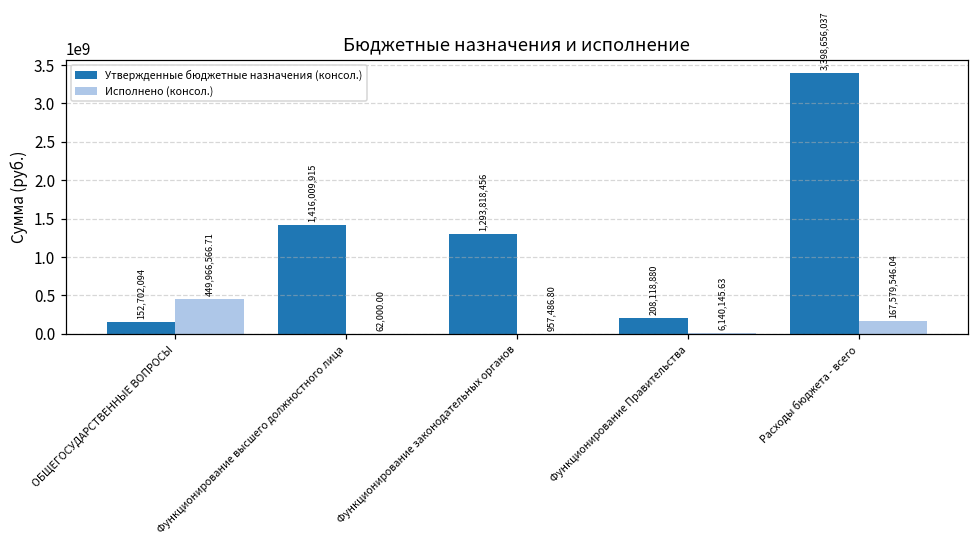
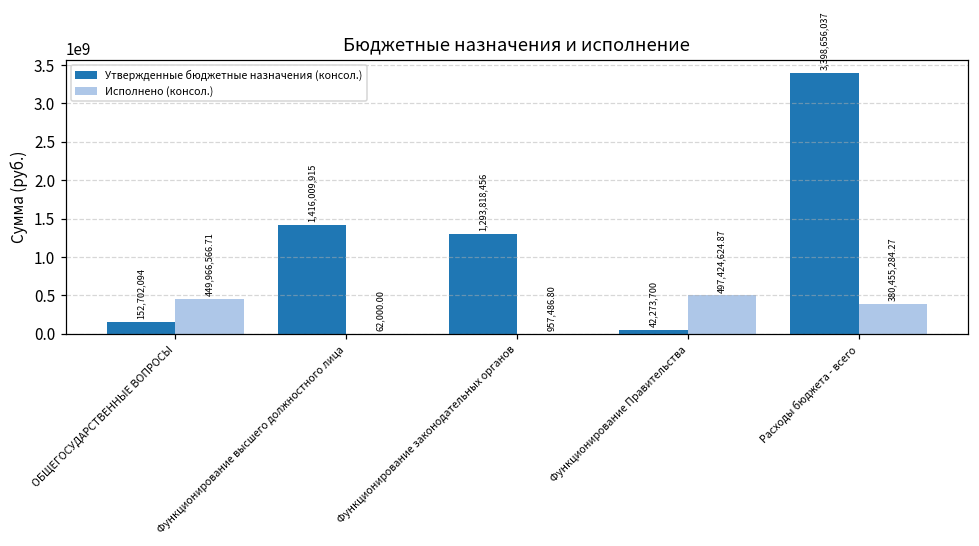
  {
    "Утвержденные бюджетные назначения (консол.)": {
      "ОБЩЕГОСУДАРСТВЕННЫЕ ВОПРОСЫ": "152,702,094",
      "Функционирование высшего должностного лица": "1,416,009,915",
      "Функционирование законодательных органов": "1,293,818,456",
-     "Функционирование Правительства": "208,118,880",
+     "Функционирование Правительства": "42,273,700",
      "Расходы бюджета - всего": "3,398,656,037"
    },
    "Исполнено (консол.)": {
      "ОБЩЕГОСУДАРСТВЕННЫЕ ВОПРОСЫ": "449,966,566.71",
      "Функционирование высшего должностного лица": "62,000.00",
      "Функционирование законодательных органов": "957,486.80",
-     "Функционирование Правительства": "6,140,145.63",
-     "Расходы бюджета - всего": "167,579,546.04"
+     "Функционирование Правительства": "497,424,624.87",
+     "Расходы бюджета - всего": "380,455,284.27"
    }
  }
